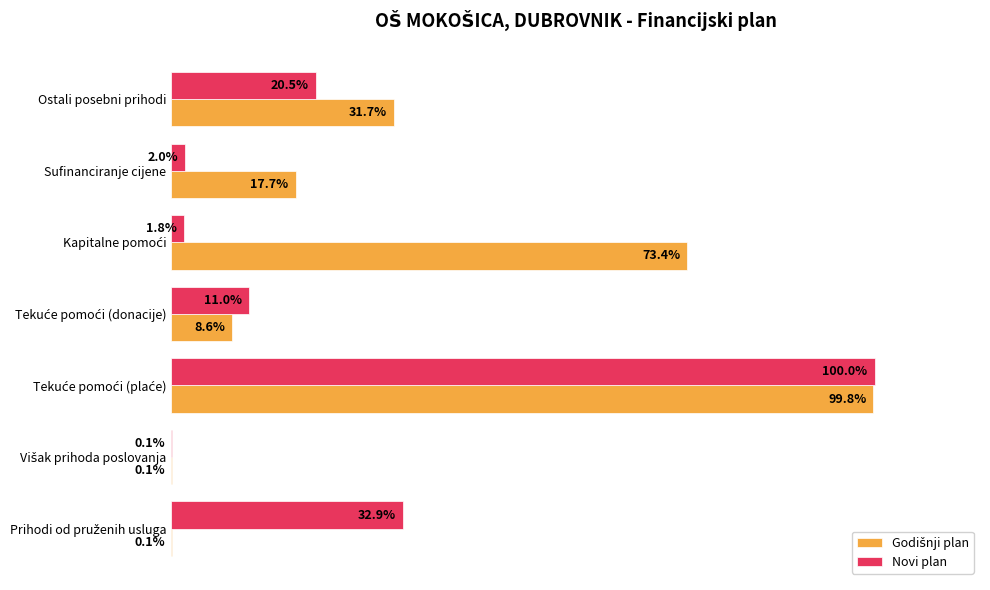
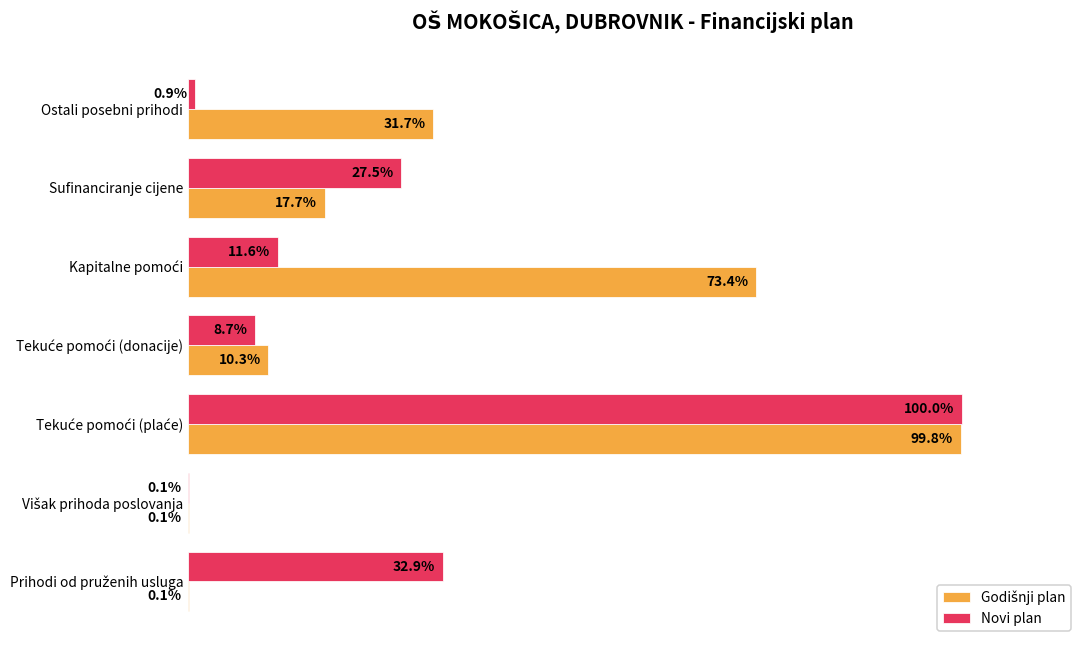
  {
    "Godišnji plan": {
      "Ostali posebni prihodi": "31.7%",
      "Sufinanciranje cijene": "17.7%",
      "Kapitalne pomoći": "73.4%",
-     "Tekuće pomoći (donacije)": "8.6%",
+     "Tekuće pomoći (donacije)": "10.3%",
      "Tekuće pomoći (plaće)": "99.8%",
      "Višak prihoda poslovanja": "0.1%",
      "Prihodi od pruženih usluga": "0.1%"
    },
    "Novi plan": {
-     "Ostali posebni prihodi": "20.5%",
-     "Sufinanciranje cijene": "2.0%",
-     "Kapitalne pomoći": "1.8%",
-     "Tekuće pomoći (donacije)": "11.0%",
+     "Ostali posebni prihodi": "0.9%",
+     "Sufinanciranje cijene": "27.5%",
+     "Kapitalne pomoći": "11.6%",
+     "Tekuće pomoći (donacije)": "8.7%",
      "Tekuće pomoći (plaće)": "100.0%",
      "Višak prihoda poslovanja": "0.1%",
      "Prihodi od pruženih usluga": "32.9%"
    }
  }
